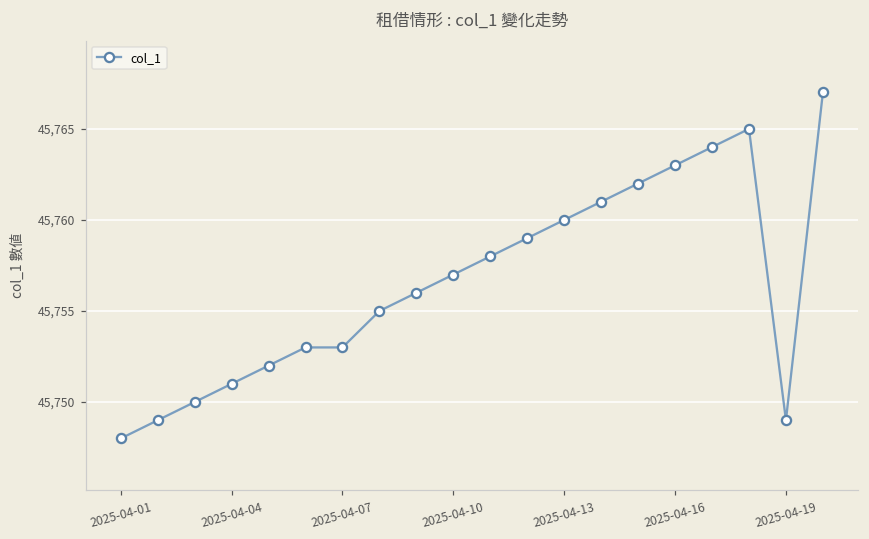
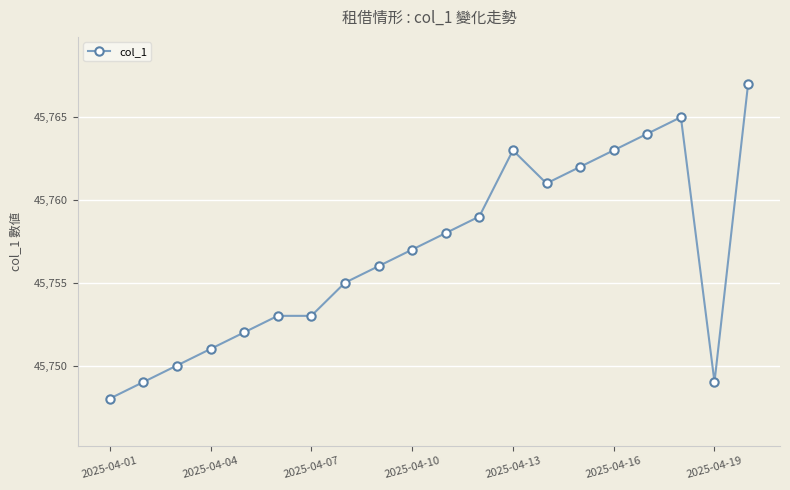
  {
    "2025-04-01": "45,748",
    "2025-04-04": "45,751",
    "2025-04-07": "45,753",
    "2025-04-10": "45,757",
-   "2025-04-13": "45,760",
+   "2025-04-13": "45,763",
    "2025-04-16": "45,763",
    "2025-04-19": "45,749"
  }
